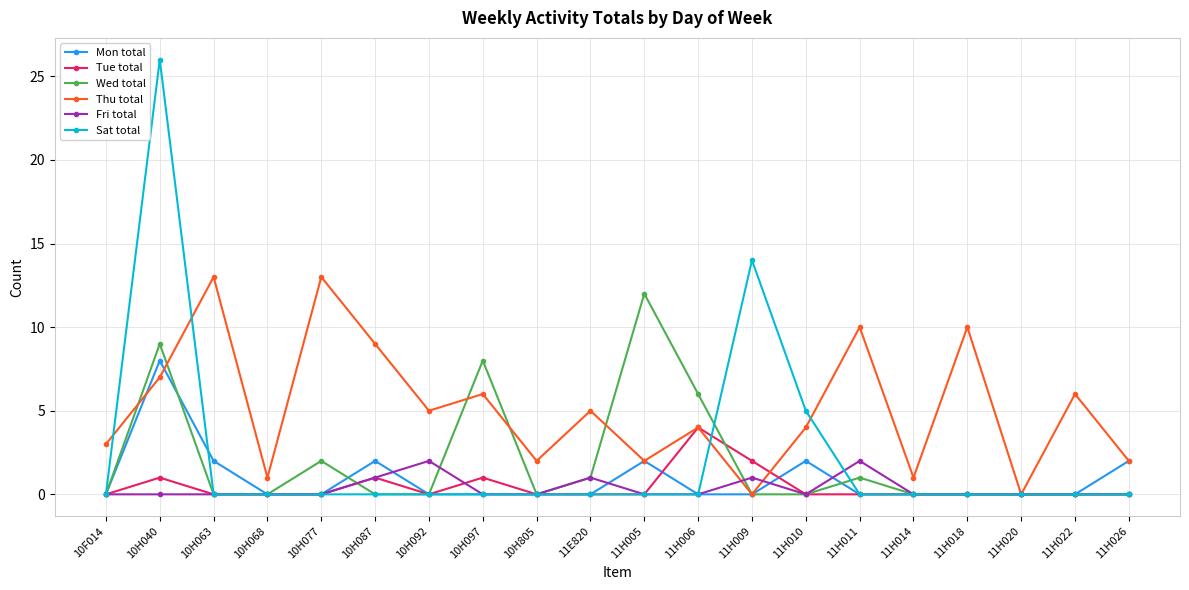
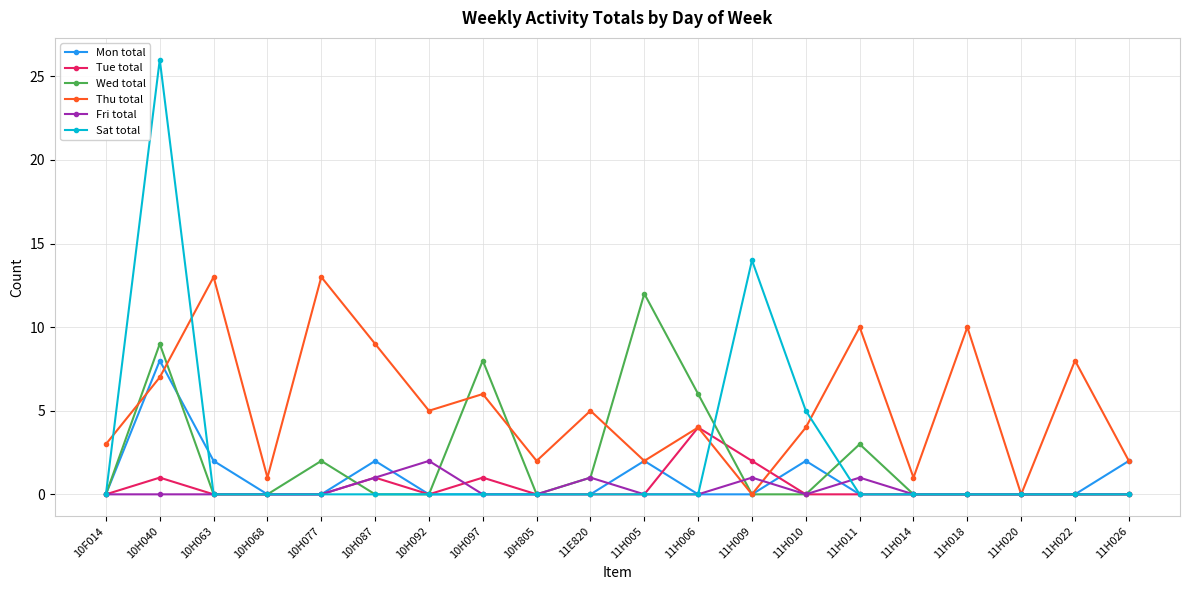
  {
    "Tue total": {
      "10H040": 1,
      "10H097": 1,
      "11H009": 2
    },
    "Wed total": {
      "10H040": 9,
      "10H077": 2,
      "10H097": 8,
      "11H005": 12,
      "11H006": 6,
-     "11H011": 1
+     "11H011": 3
    },
    "Thu total": {
      "10F014": 3,
      "10H040": 7,
      "10H063": 13,
      "10H068": 1,
      "10H077": 13,
      "10H087": 9,
      "10H092": 5,
      "10H097": 6,
      "10H805": 2,
      "11E820": 5,
      "11H010": 4,
      "11H011": 10,
      "11H014": 1,
      "11H018": 10,
-     "11H022": 6
+     "11H022": 8
    },
    "Fri total": {
      "10H040": 0,
      "10H092": 2,
      "11H009": 1,
-     "11H011": 2
+     "11H011": 1
    }
  }
